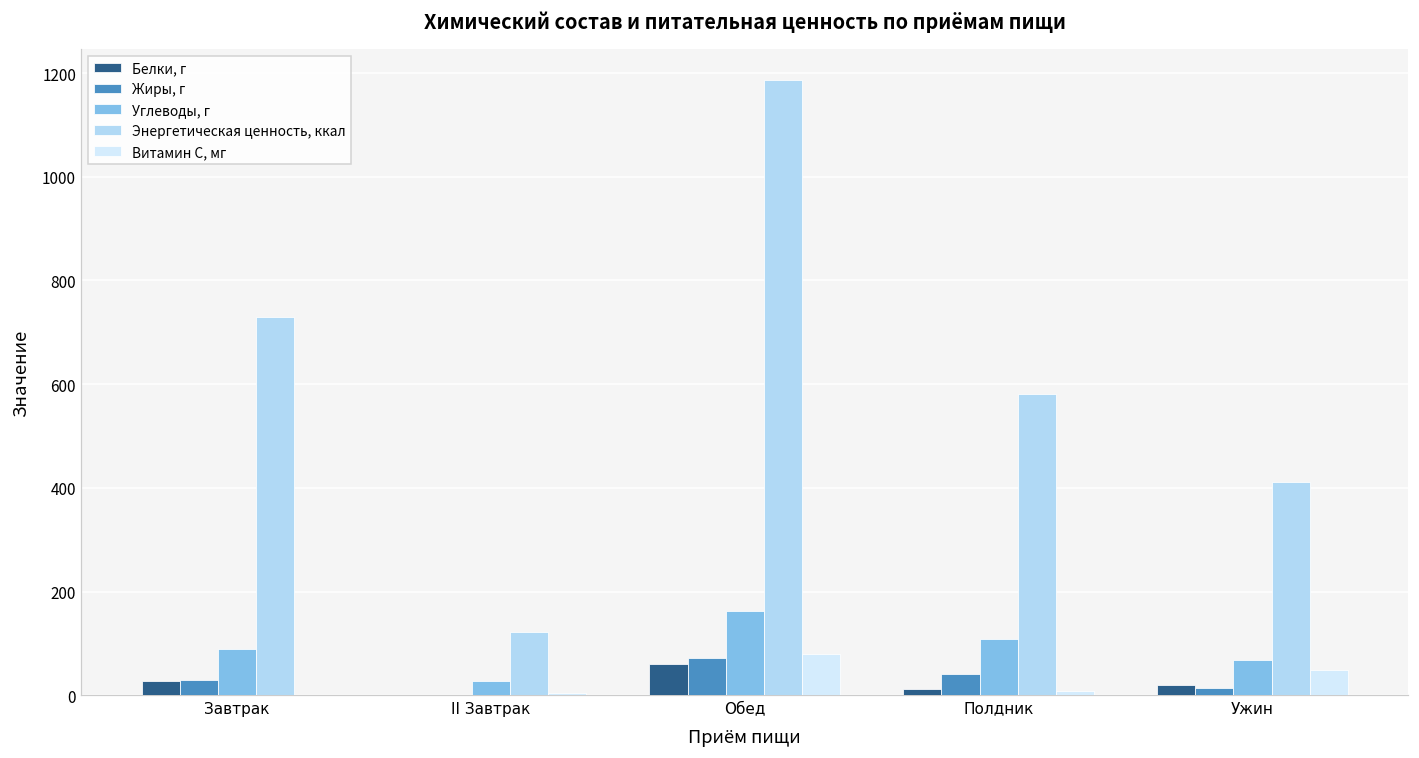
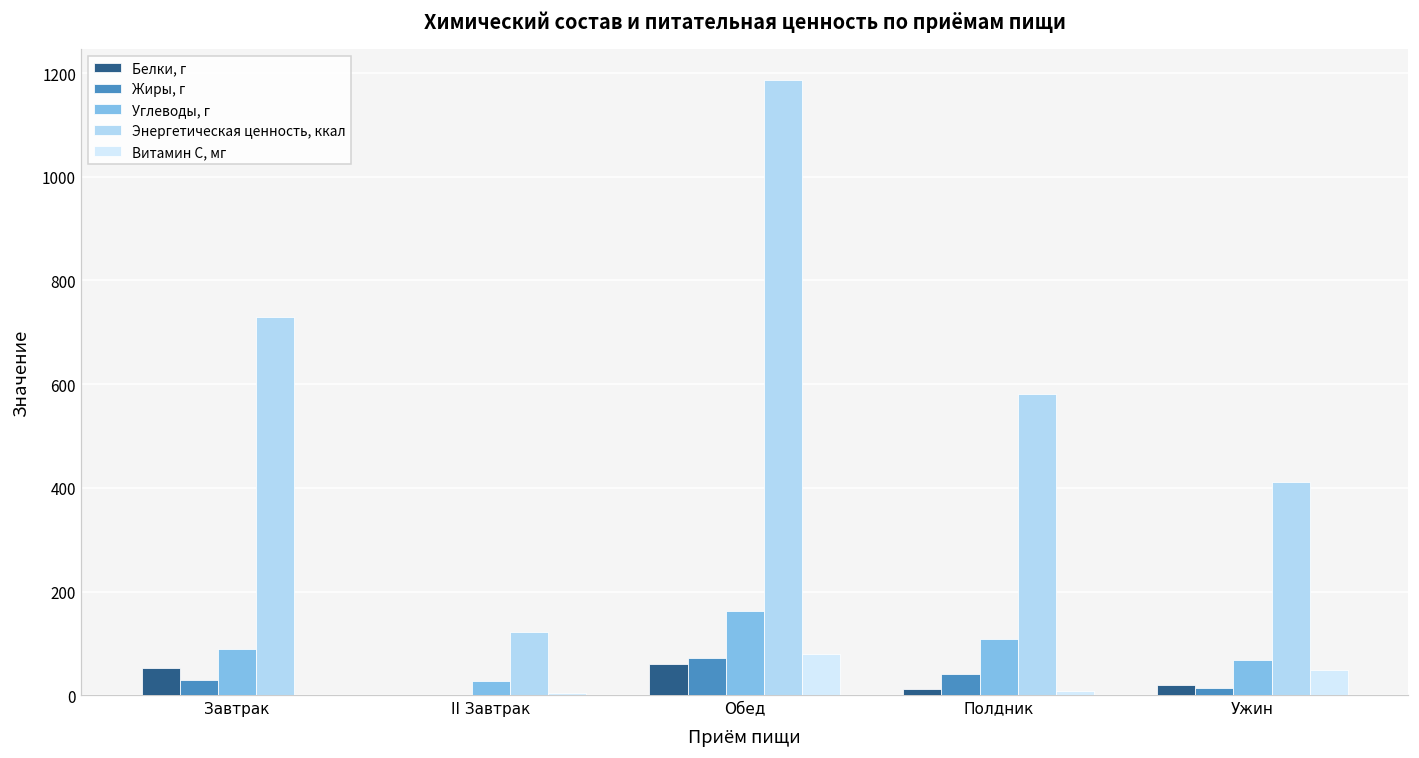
  {
    "Белки, г": {
-     "Завтрак": 30,
+     "Завтрак": 50,
      "Обед": 60,
      "Полдник": 10,
      "Ужин": 20
    },
    "Жиры, г": {
      "Завтрак": 30,
      "Обед": 70,
      "Полдник": 40,
      "Ужин": 10
    }
  }
